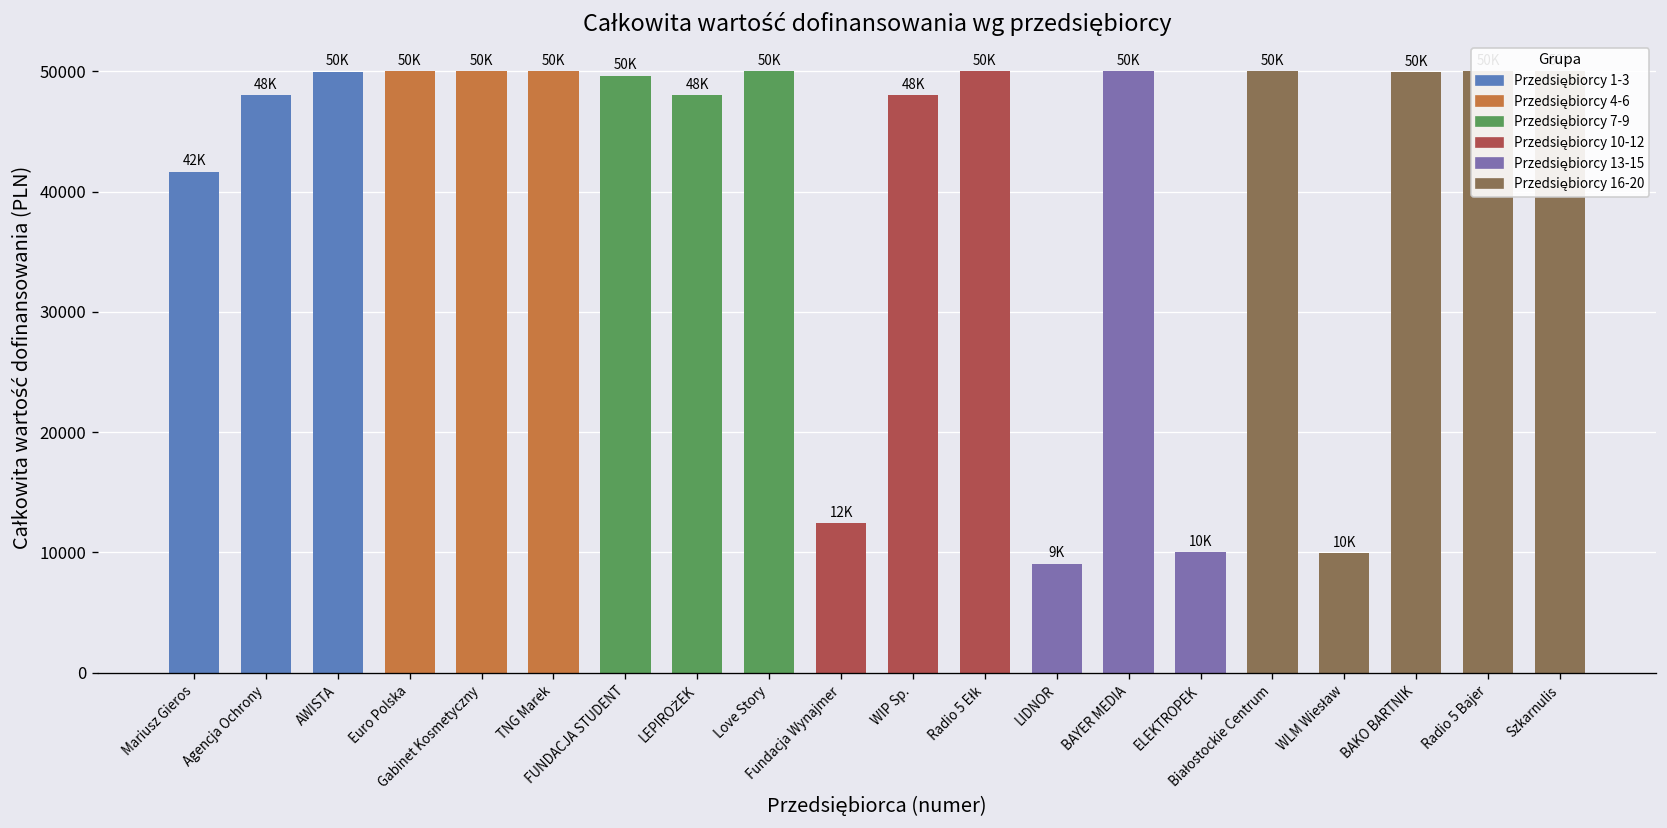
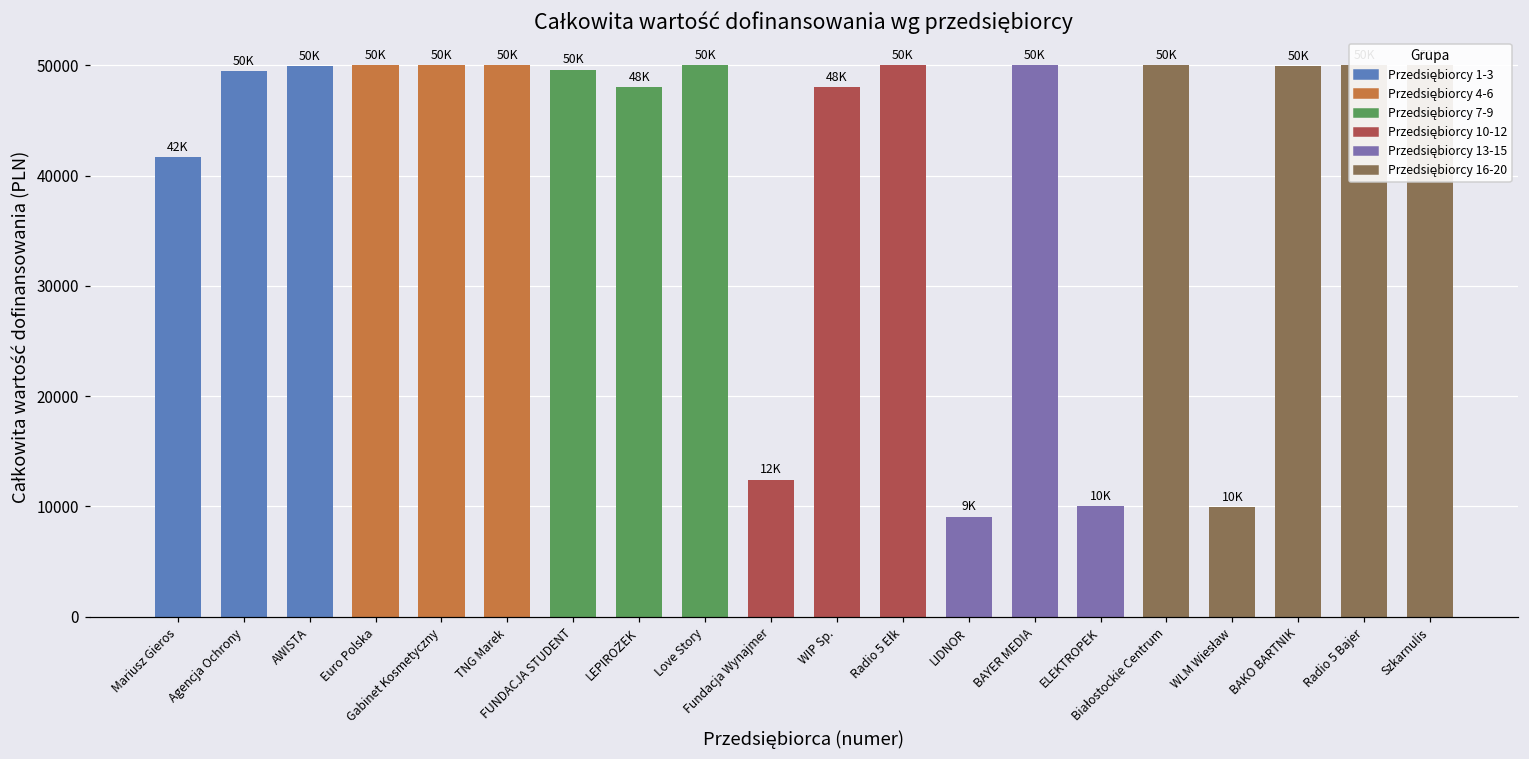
  {
    "Mariusz Gieros": "42K",
-   "Agencja Ochrony": "48K",
+   "Agencja Ochrony": "50K",
    "AWISTA": "50K",
    "Euro Polska": "50K",
    "Gabinet Kosmetyczny": "50K",
    "TNG Marek": "50K",
    "FUNDACJA STUDENT": "50K",
    "LEPIROŻEK": "48K",
    "Love Story": "50K",
    "Fundacja Wynajmer": "12K",
    "WIP Sp.": "48K",
    "Radio 5 Ełk": "50K",
    "LIDNOR": "9K",
    "BAYER MEDIA": "50K",
    "ELEKTROPEK": "10K",
    "Białostockie Centrum": "50K",
    "WLM Wiesław": "10K",
    "BAKO BARTNIK": "50K"
  }
